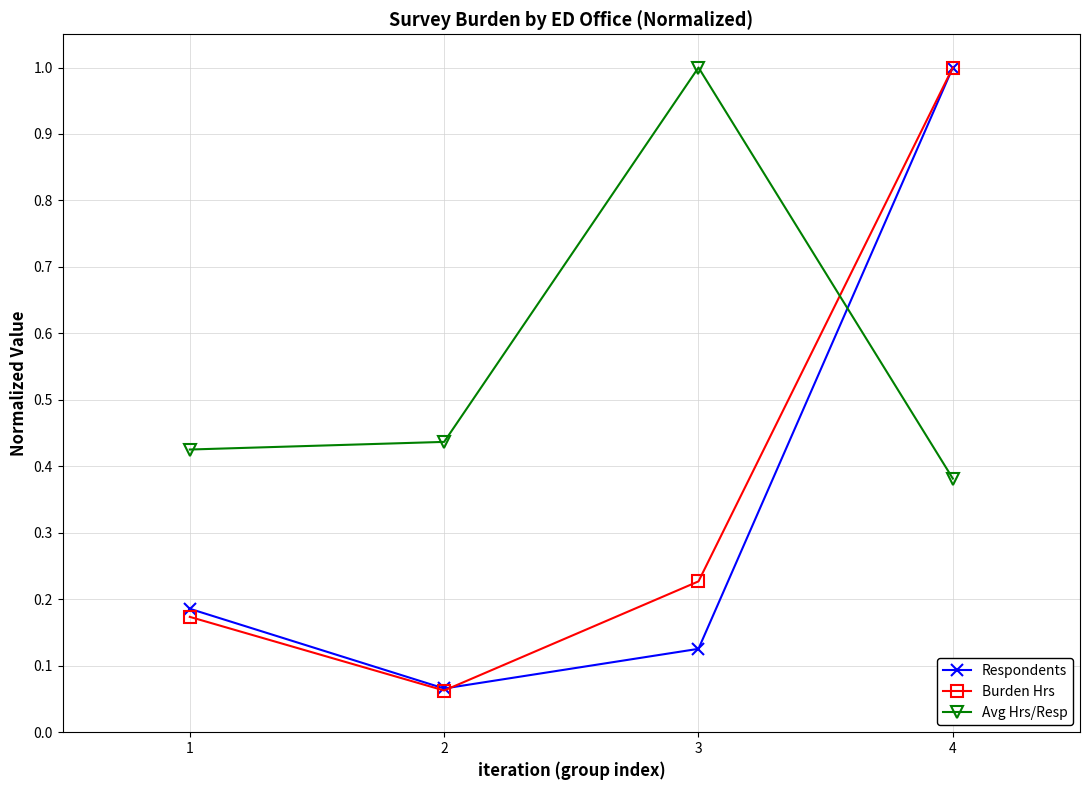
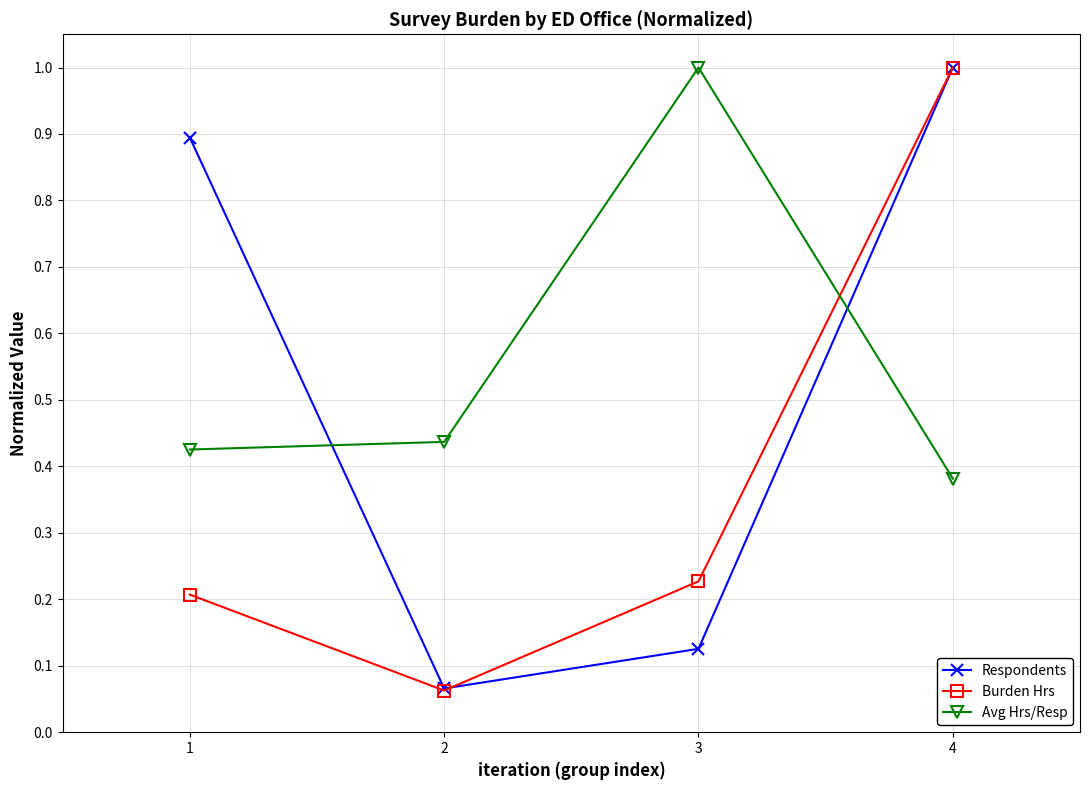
  {
    "Respondents": {
-     "1": 0.19,
+     "1": 0.89,
      "3": 0.13
    },
    "Burden Hrs": {
-     "1": 0.17,
+     "1": 0.21,
      "3": 0.23
    },
    "Avg Hrs/Resp": {
      "1": 0.43,
      "2": 0.44,
      "3": 1.00,
      "4": 0.38
    }
  }
